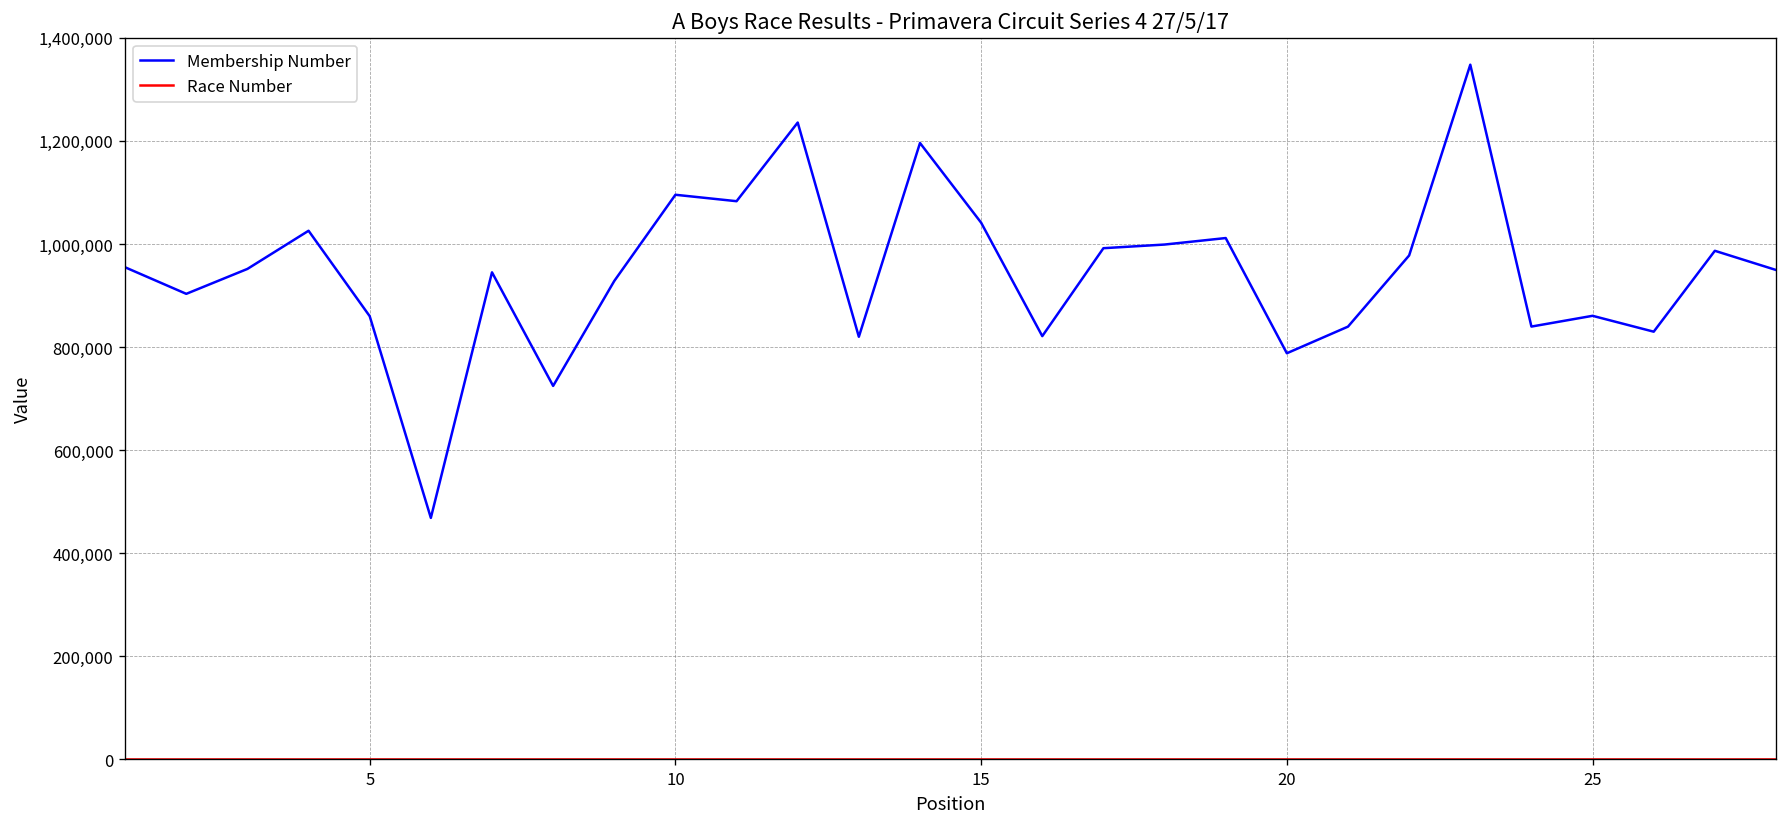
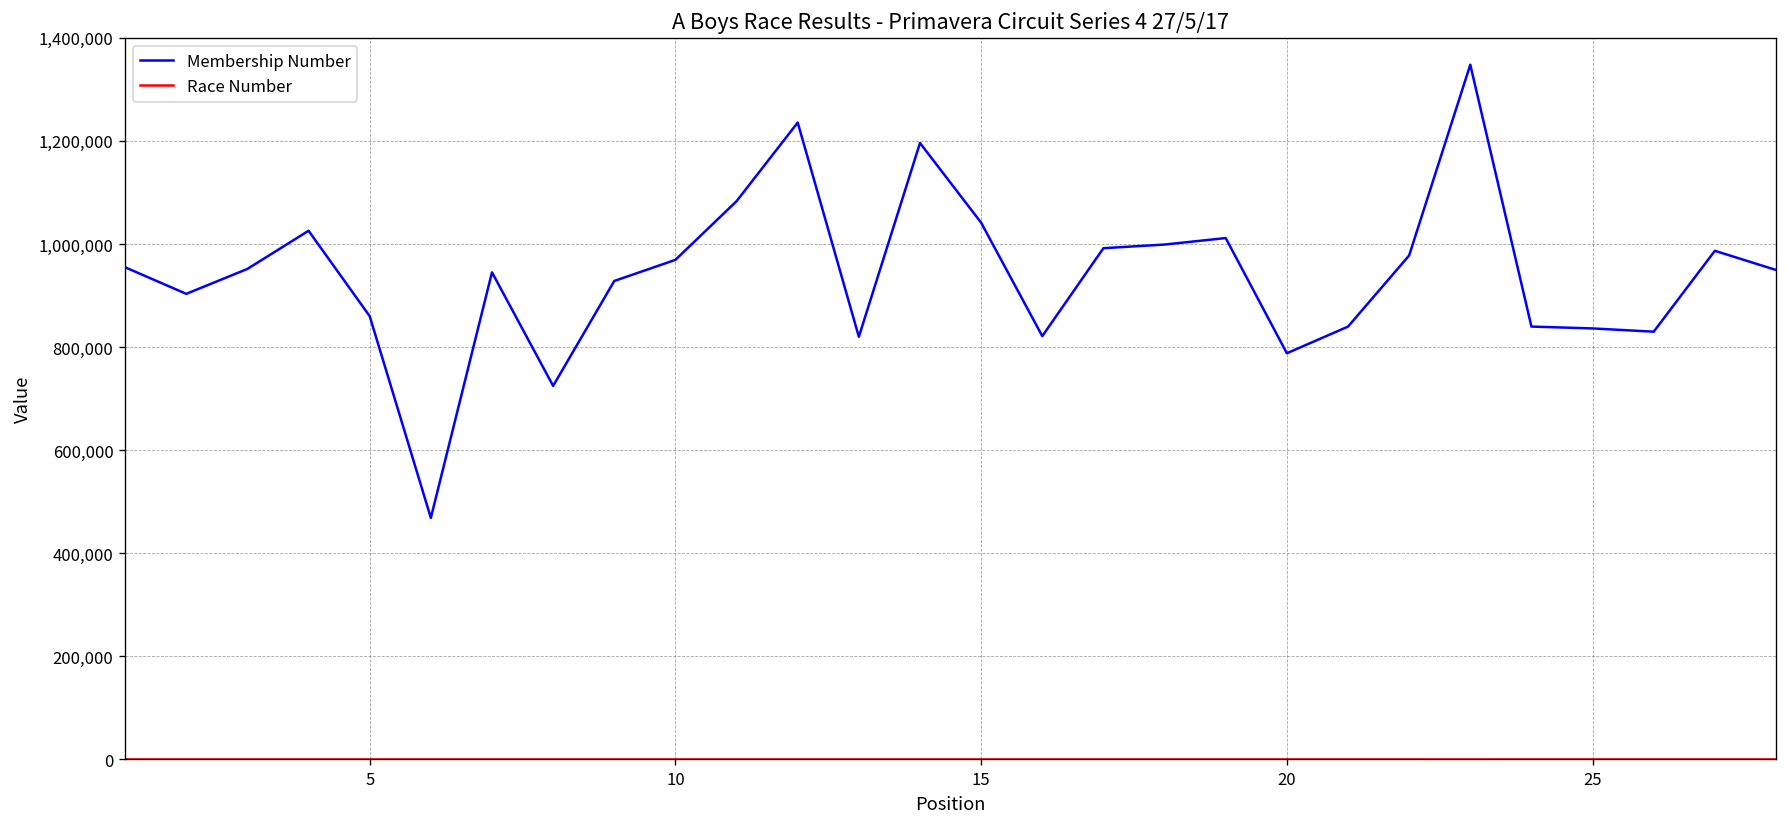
  {
    "Membership Number": {
      "5": "860,000",
-     "10": "1,100,000",
+     "10": "970,000",
      "15": "1,040,000",
      "20": "790,000",
-     "25": "860,000"
+     "25": "840,000"
    },
    "Race Number": {
      "5": "0",
      "10": "0",
      "15": "0",
      "20": "0",
      "25": "0"
    }
  }
